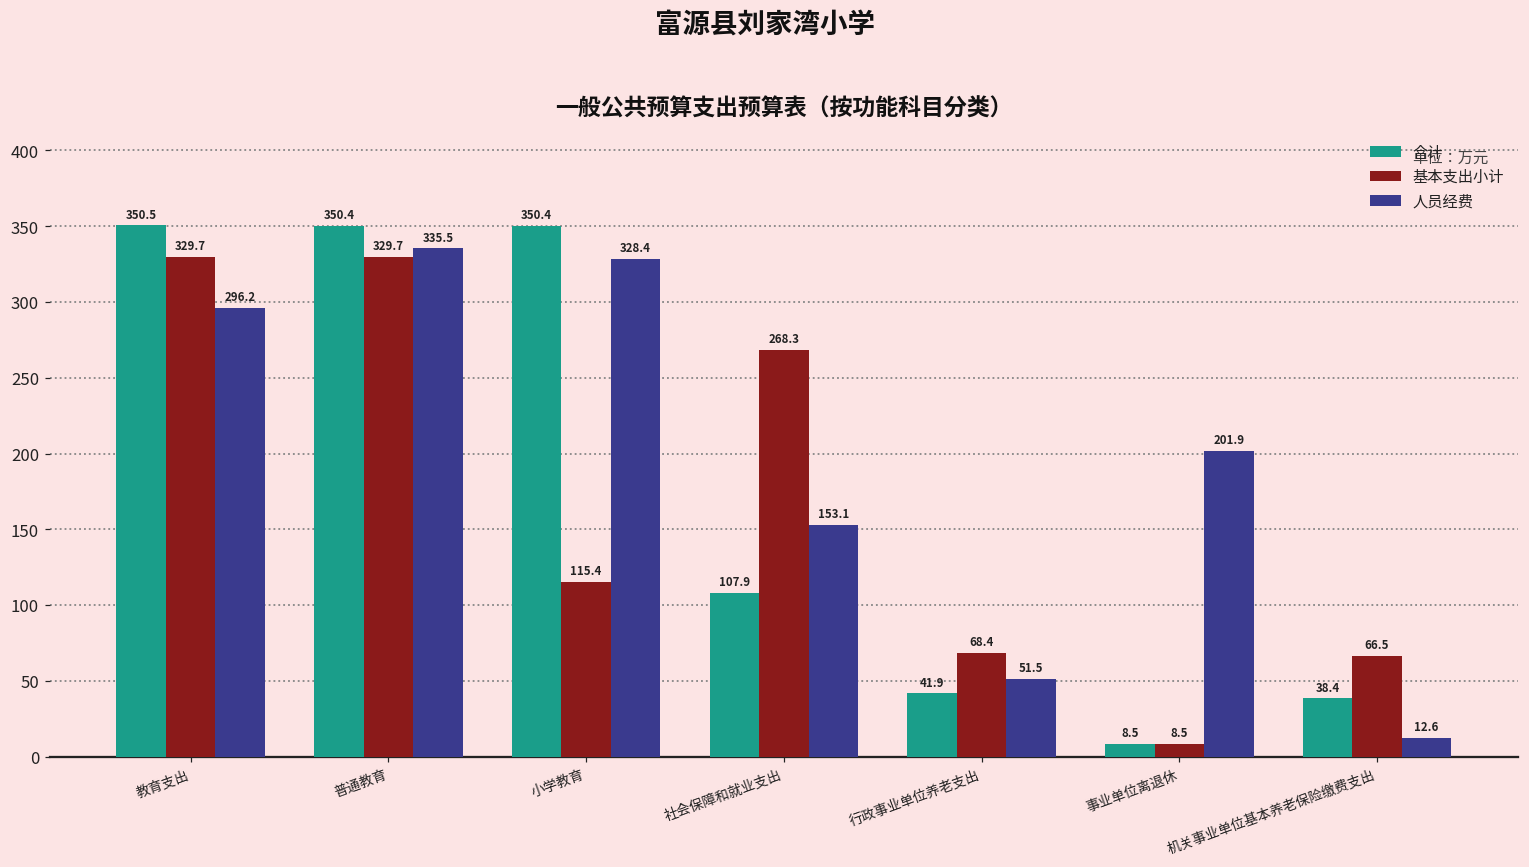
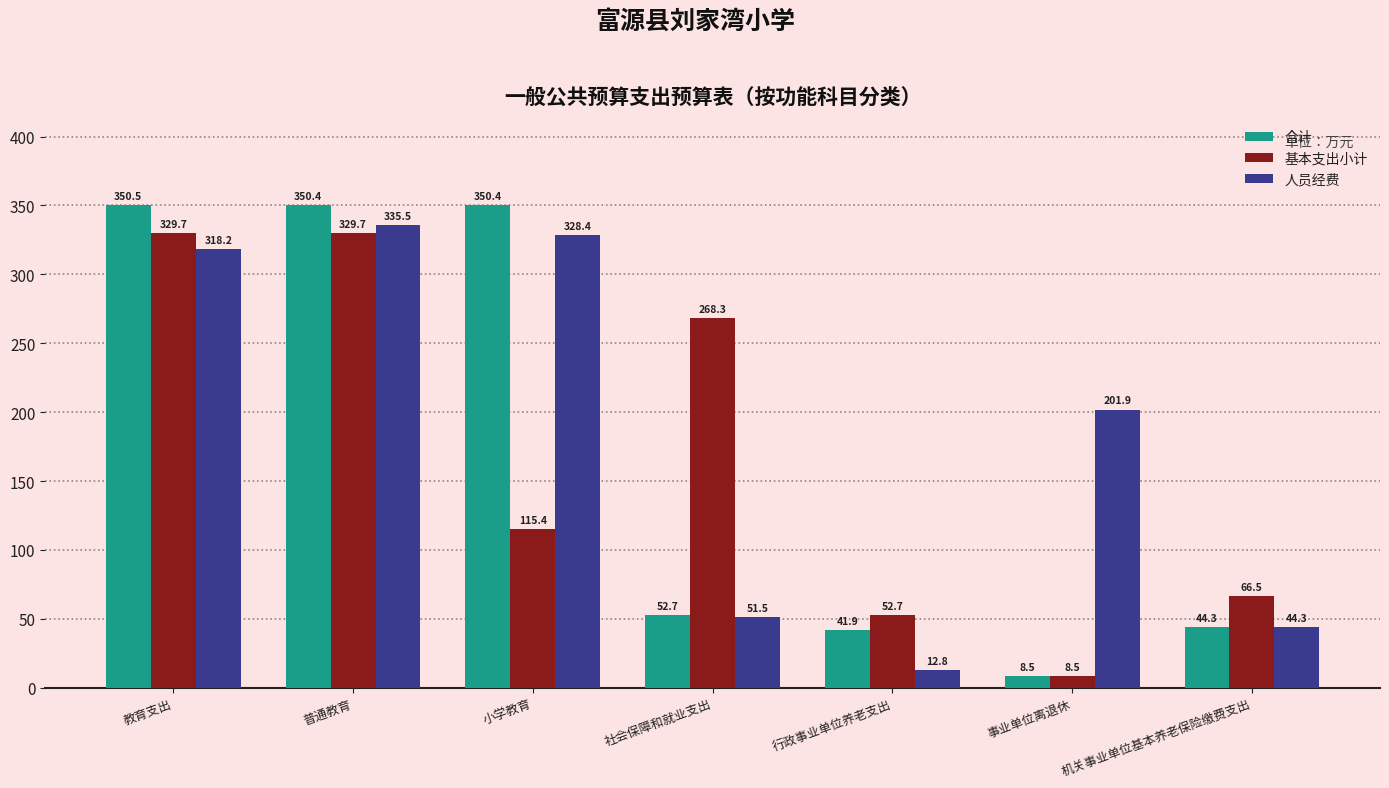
  {
    "合计": {
      "教育支出": 350.5,
      "普通教育": 350.4,
      "小学教育": 350.4,
-     "社会保障和就业支出": 107.9,
+     "社会保障和就业支出": 52.7,
      "行政事业单位养老支出": 41.9,
      "事业单位离退休": 8.5,
-     "机关事业单位基本养老保险缴费支出": 38.4
+     "机关事业单位基本养老保险缴费支出": 44.3
    },
    "基本支出小计": {
      "教育支出": 329.7,
      "普通教育": 329.7,
      "小学教育": 115.4,
      "社会保障和就业支出": 268.3,
-     "行政事业单位养老支出": 68.4,
+     "行政事业单位养老支出": 52.7,
      "事业单位离退休": 8.5,
      "机关事业单位基本养老保险缴费支出": 66.5
    },
    "人员经费": {
-     "教育支出": 296.2,
+     "教育支出": 318.2,
      "普通教育": 335.5,
      "小学教育": 328.4,
-     "社会保障和就业支出": 153.1,
-     "行政事业单位养老支出": 51.5,
+     "社会保障和就业支出": 51.5,
+     "行政事业单位养老支出": 12.8,
      "事业单位离退休": 201.9,
-     "机关事业单位基本养老保险缴费支出": 12.6
+     "机关事业单位基本养老保险缴费支出": 44.3
    }
  }
